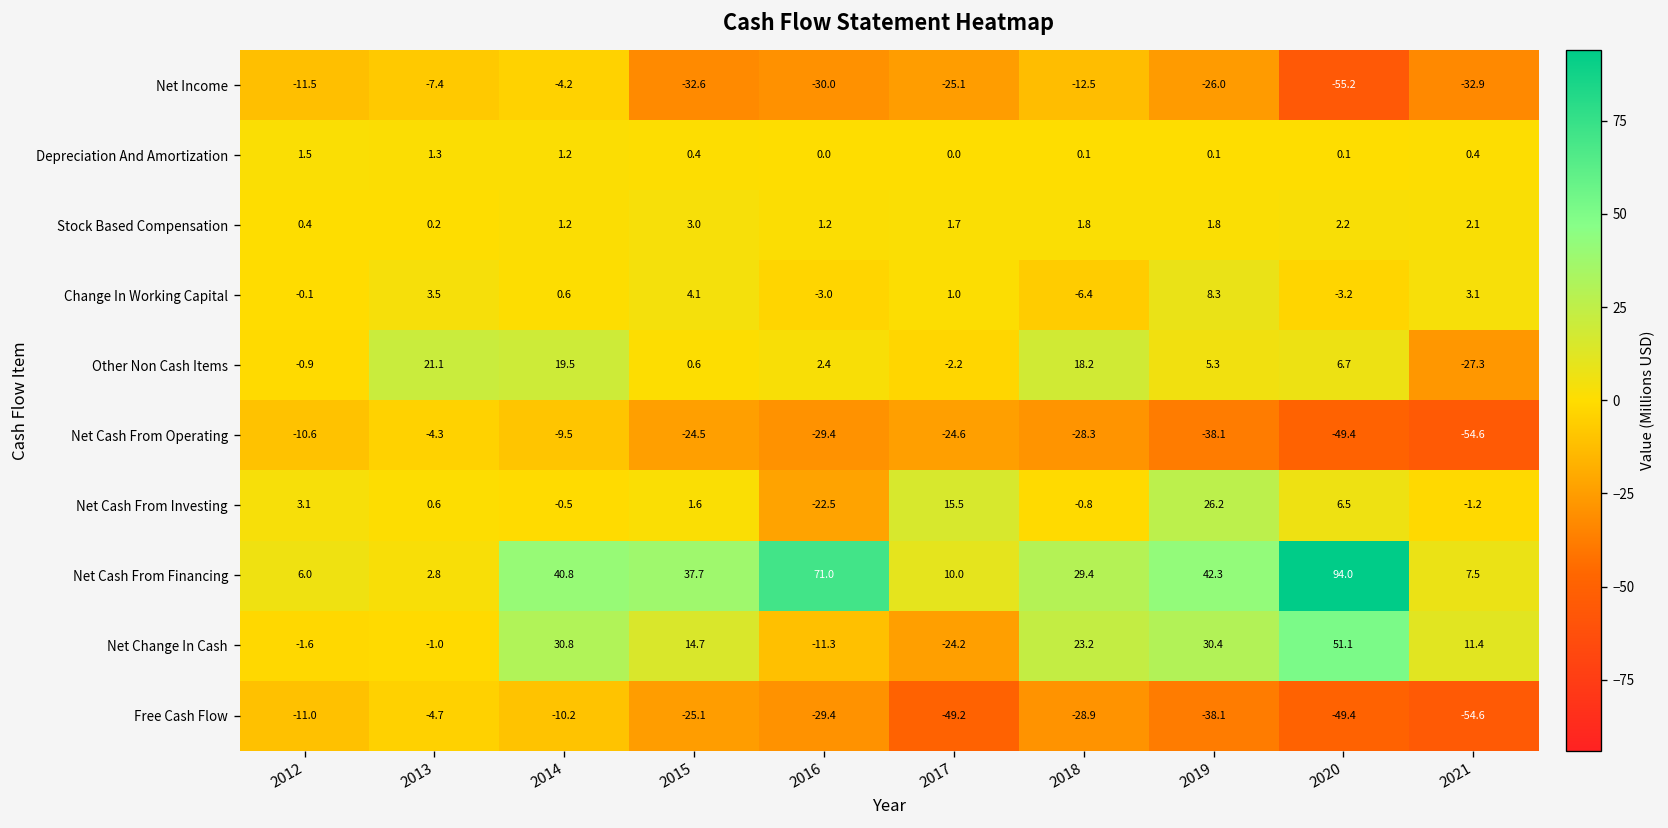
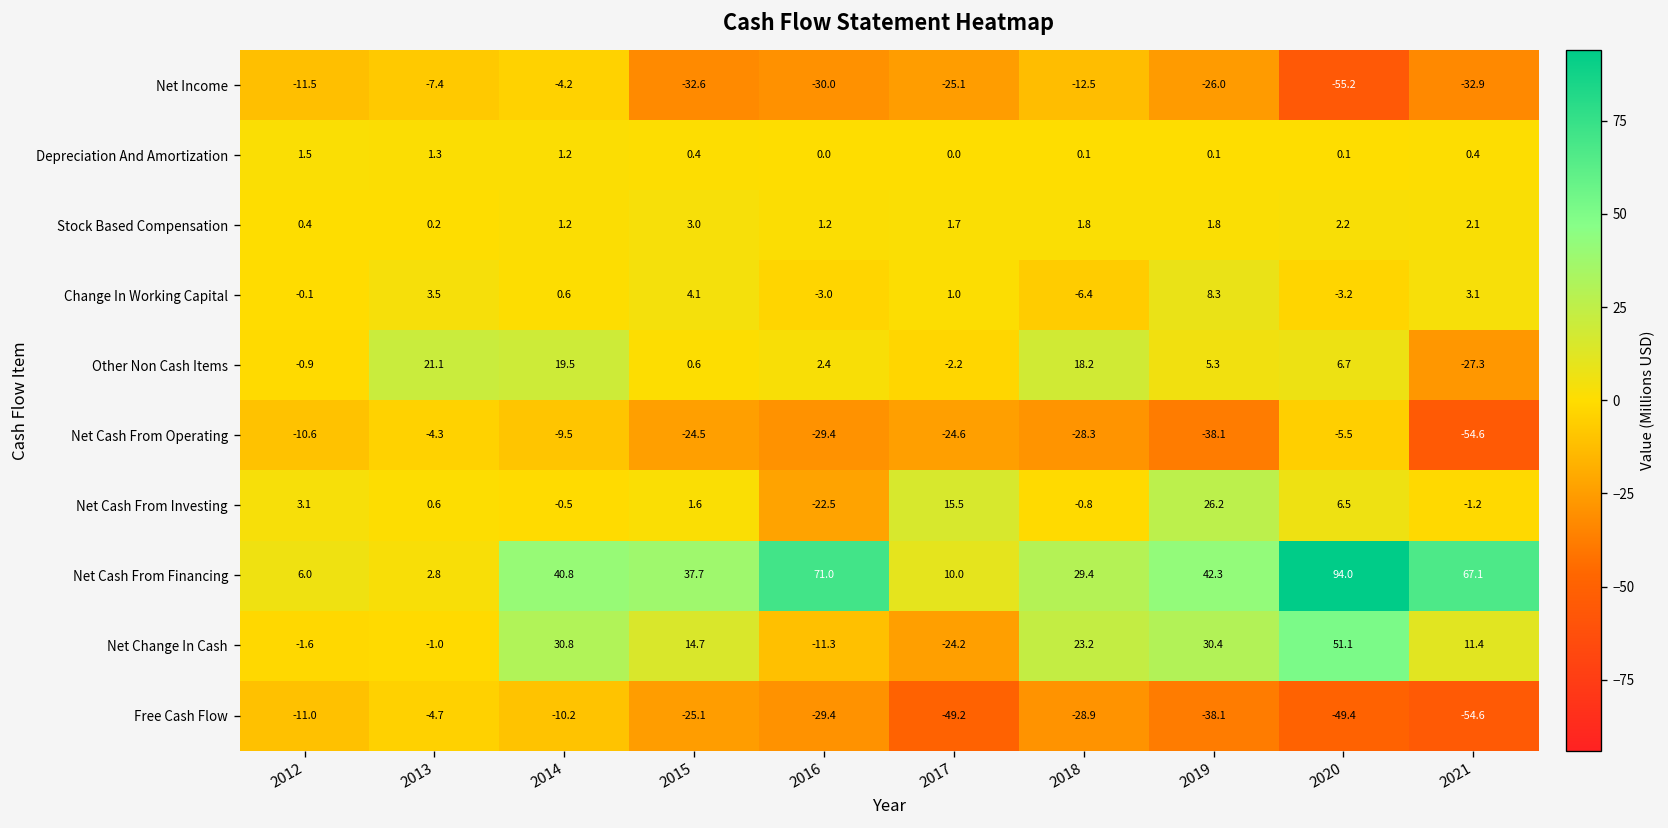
  {
    "Net Income": {
      "2012": -11.5,
      "2013": -7.4,
      "2014": -4.2,
      "2015": -32.6,
      "2016": -30.0,
      "2017": -25.1,
      "2018": -12.5,
      "2019": -26.0,
      "2020": -55.2,
      "2021": -32.9
    },
    "Depreciation And Amortization": {
      "2012": 1.5,
      "2013": 1.3,
      "2014": 1.2,
      "2015": 0.4,
      "2016": 0.0,
      "2017": 0.0,
      "2018": 0.1,
      "2019": 0.1,
      "2020": 0.1,
      "2021": 0.4
    },
    "Stock Based Compensation": {
      "2012": 0.4,
      "2013": 0.2,
      "2014": 1.2,
      "2015": 3.0,
      "2016": 1.2,
      "2017": 1.7,
      "2018": 1.8,
      "2019": 1.8,
      "2020": 2.2,
      "2021": 2.1
    },
    "Change In Working Capital": {
      "2012": -0.1,
      "2013": 3.5,
      "2014": 0.6,
      "2015": 4.1,
      "2016": -3.0,
      "2017": 1.0,
      "2018": -6.4,
      "2019": 8.3,
      "2020": -3.2,
      "2021": 3.1
    },
    "Other Non Cash Items": {
      "2012": -0.9,
      "2013": 21.1,
      "2014": 19.5,
      "2015": 0.6,
      "2016": 2.4,
      "2017": -2.2,
      "2018": 18.2,
      "2019": 5.3,
      "2020": 6.7,
      "2021": -27.3
    },
    "Net Cash From Operating": {
      "2012": -10.6,
      "2013": -4.3,
      "2014": -9.5,
      "2015": -24.5,
      "2016": -29.4,
      "2017": -24.6,
      "2018": -28.3,
      "2019": -38.1,
-     "2020": -49.4,
+     "2020": -5.5,
      "2021": -54.6
    },
    "Net Cash From Investing": {
      "2012": 3.1,
      "2013": 0.6,
      "2014": -0.5,
      "2015": 1.6,
      "2016": -22.5,
      "2017": 15.5,
      "2018": -0.8,
      "2019": 26.2,
      "2020": 6.5,
      "2021": -1.2
    },
    "Net Cash From Financing": {
      "2012": 6.0,
      "2013": 2.8,
      "2014": 40.8,
      "2015": 37.7,
      "2016": 71.0,
      "2017": 10.0,
      "2018": 29.4,
      "2019": 42.3,
      "2020": 94.0,
-     "2021": 7.5
+     "2021": 67.1
    },
    "Net Change In Cash": {
      "2012": -1.6,
      "2013": -1.0,
      "2014": 30.8,
      "2015": 14.7,
      "2016": -11.3,
      "2017": -24.2,
      "2018": 23.2,
      "2019": 30.4,
      "2020": 51.1,
      "2021": 11.4
    },
    "Free Cash Flow": {
      "2012": -11.0,
      "2013": -4.7,
      "2014": -10.2,
      "2015": -25.1,
      "2016": -29.4,
      "2017": -49.2,
      "2018": -28.9,
      "2019": -38.1,
      "2020": -49.4,
      "2021": -54.6
    }
  }
